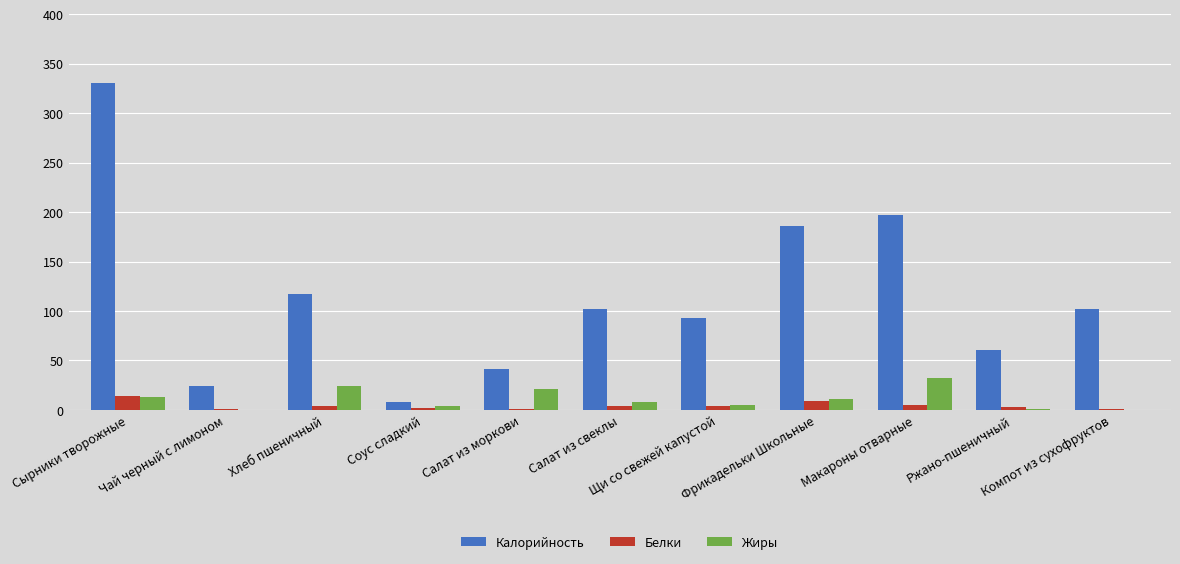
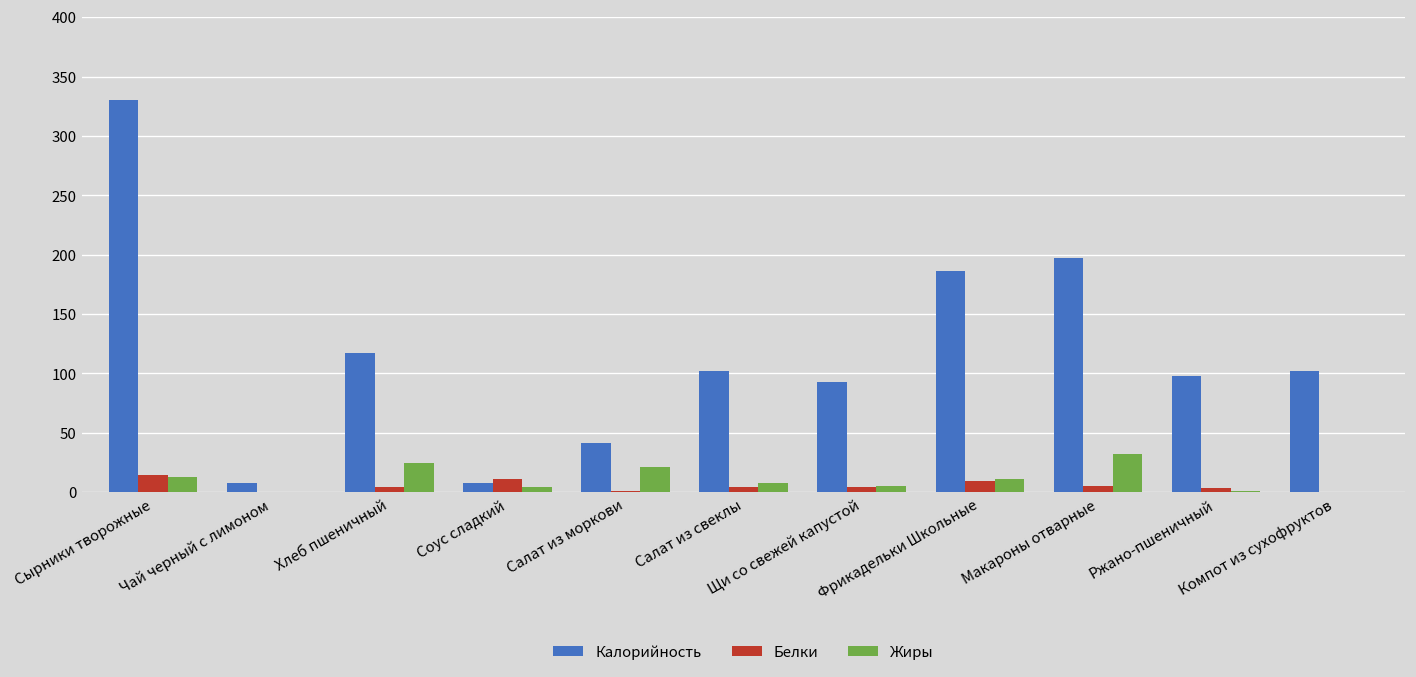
  {
    "Калорийность": {
      "Сырники творожные": 330,
-     "Чай черный с лимоном": 20,
+     "Чай черный с лимоном": 10,
      "Хлеб пшеничный": 120,
      "Соус сладкий": 10,
      "Салат из моркови": 40,
      "Салат из свеклы": 100,
      "Щи со свежей капустой": 90,
      "Фрикадельки Школьные": 190,
      "Макароны отварные": 200,
-     "Ржано-пшеничный": 60,
+     "Ржано-пшеничный": 100,
      "Компот из сухофруктов": 100
    },
    "Белки": {
      "Сырники творожные": 10,
      "Хлеб пшеничный": 0,
-     "Соус сладкий": 0,
+     "Соус сладкий": 10,
      "Салат из свеклы": 0,
      "Щи со свежей капустой": 0,
      "Фрикадельки Школьные": 10,
      "Макароны отварные": 10,
      "Ржано-пшеничный": 0
    },
    "Жиры": {
      "Сырники творожные": 10,
      "Хлеб пшеничный": 20,
      "Соус сладкий": 0,
      "Салат из моркови": 20,
      "Салат из свеклы": 10,
      "Щи со свежей капустой": 10,
      "Фрикадельки Школьные": 10,
      "Макароны отварные": 30,
      "Компот из сухофруктов": 0
    }
  }
